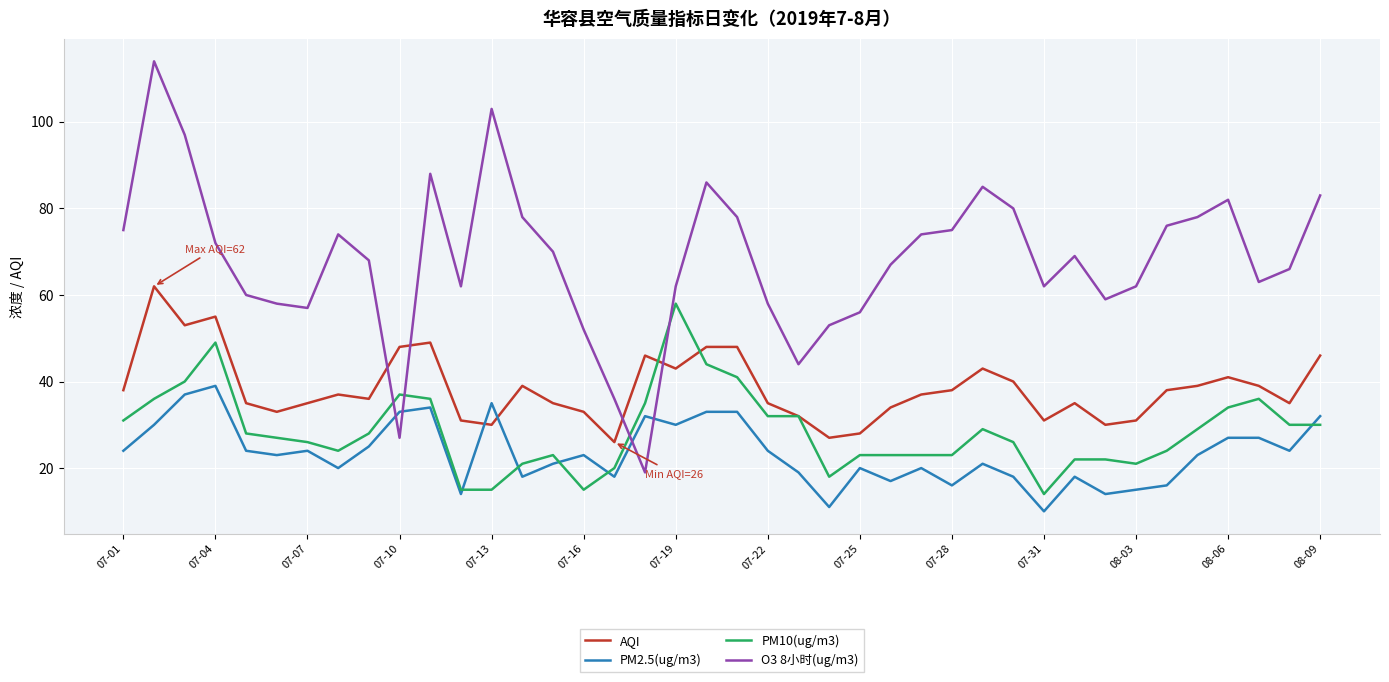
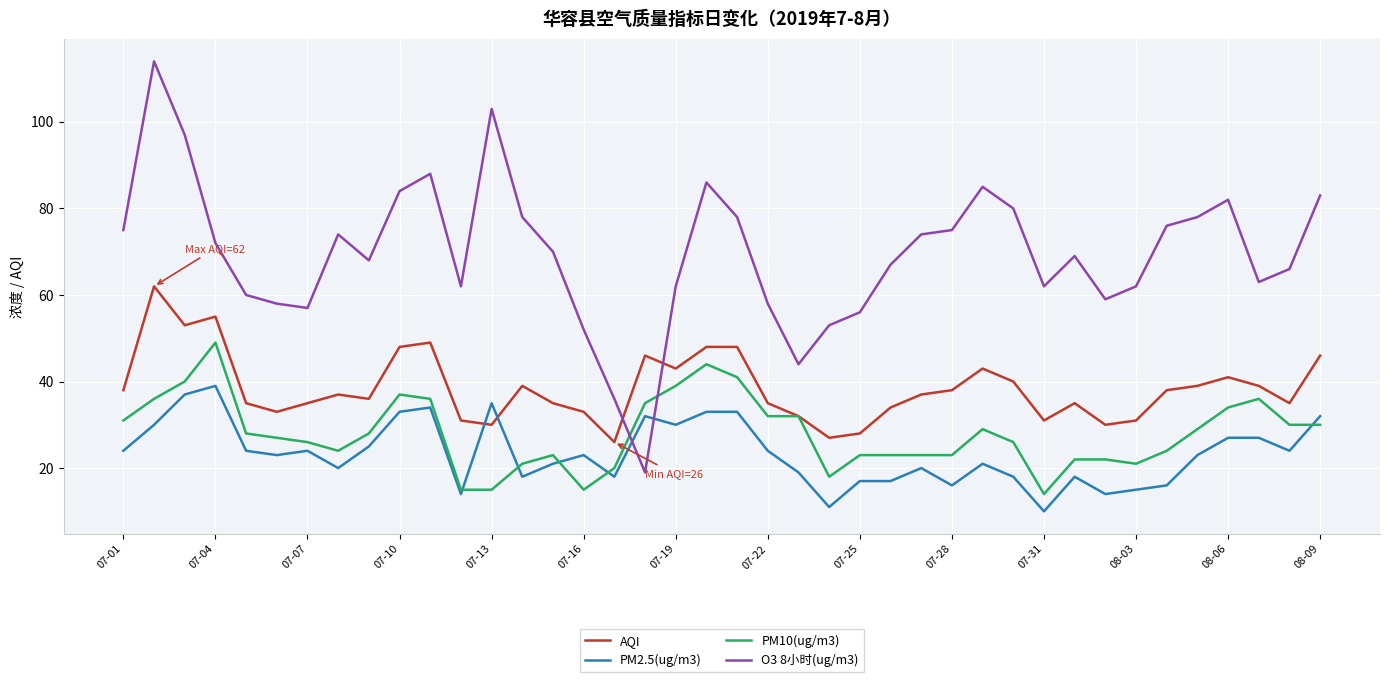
  {
    "AQI": {
      "07-01": 38,
      "07-04": 55,
      "07-07": 35,
      "07-10": 48,
      "07-13": 30,
      "07-16": 33,
      "07-19": 43,
      "07-22": 35,
      "07-25": 28,
      "07-28": 38,
      "07-31": 31,
      "08-03": 31,
      "08-06": 41,
      "08-09": 46
    },
    "PM2.5(ug/m3)": {
      "07-01": 24,
      "07-04": 39,
      "07-07": 24,
      "07-10": 33,
      "07-13": 35,
      "07-16": 23,
      "07-19": 30,
      "07-22": 24,
-     "07-25": 20,
+     "07-25": 17,
      "07-28": 16,
      "07-31": 10,
      "08-03": 15,
      "08-06": 27,
      "08-09": 32
    },
    "PM10(ug/m3)": {
      "07-01": 31,
      "07-04": 49,
      "07-07": 26,
      "07-10": 37,
      "07-13": 15,
      "07-16": 15,
-     "07-19": 58,
+     "07-19": 39,
      "07-22": 32,
      "07-25": 23,
      "07-28": 23,
      "07-31": 14,
      "08-03": 21,
      "08-06": 34,
      "08-09": 30
    },
    "O3 8小时(ug/m3)": {
      "07-01": 75,
      "07-07": 57,
-     "07-10": 27,
+     "07-10": 84,
      "07-13": 103,
      "07-16": 52,
      "07-19": 62,
      "07-22": 58,
      "07-25": 56,
      "07-28": 75,
      "07-31": 62,
      "08-03": 62,
      "08-06": 82,
      "08-09": 83
    }
  }
